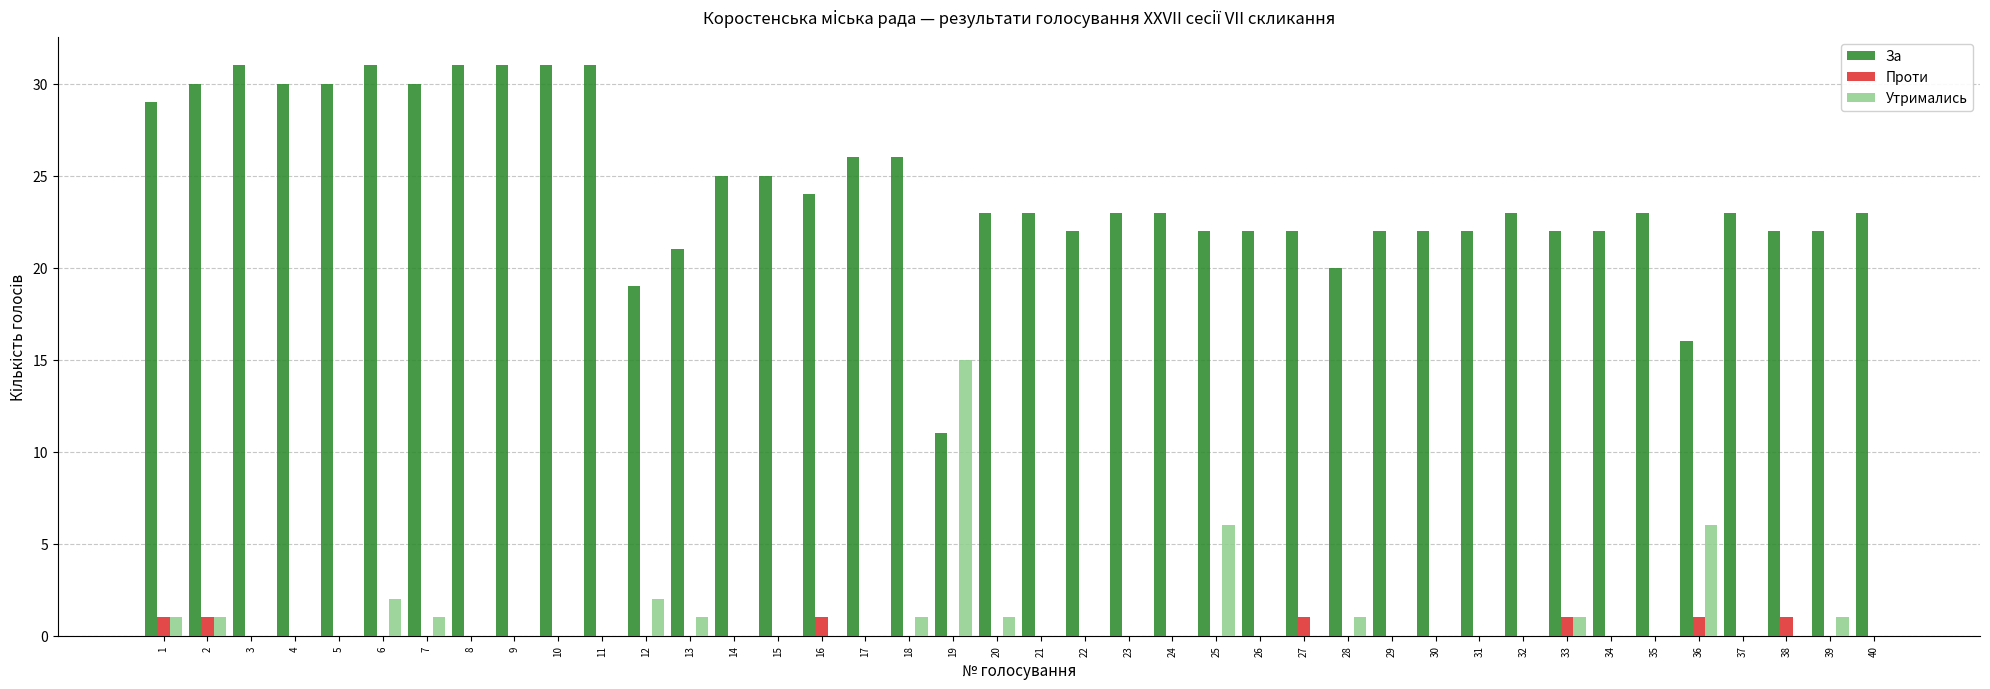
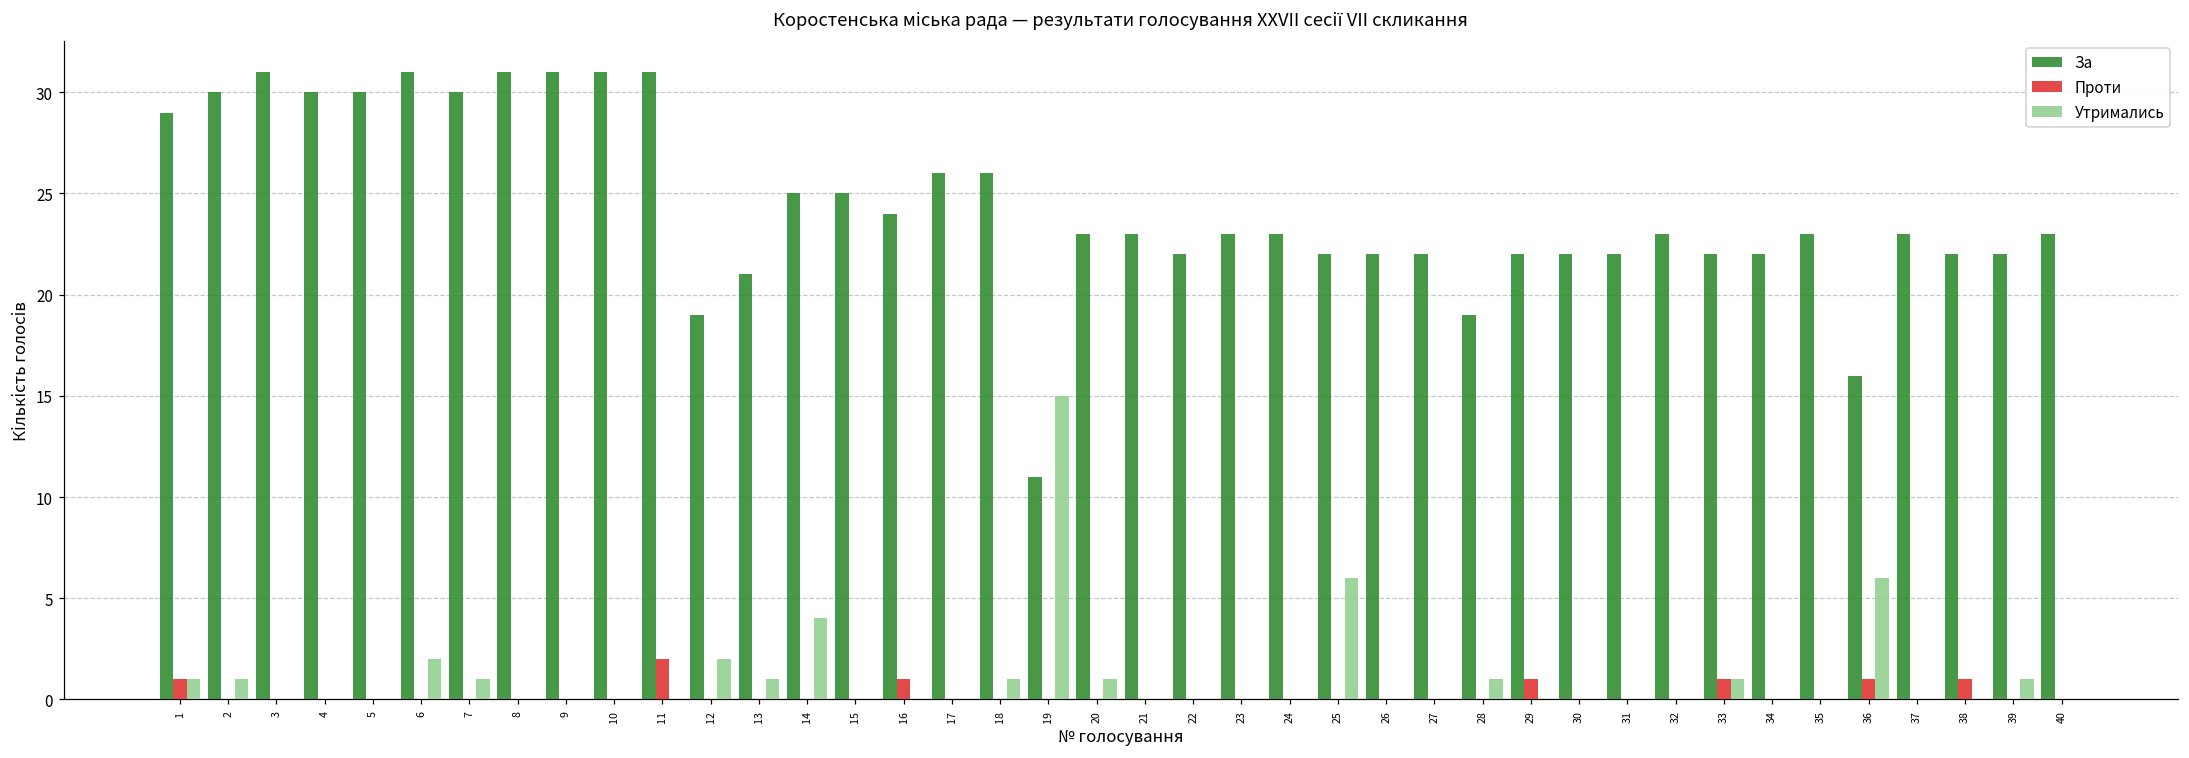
  {
    "За": {
      "1": 29,
      "2": 30,
      "3": 31,
      "4": 30,
      "5": 30,
      "6": 31,
      "7": 30,
      "8": 31,
      "9": 31,
      "10": 31,
      "11": 31,
      "12": 19,
      "13": 21,
      "14": 25,
      "15": 25,
      "16": 24,
      "17": 26,
      "18": 26,
      "19": 11,
      "20": 23,
      "21": 23,
      "22": 22,
      "23": 23,
      "24": 23,
      "25": 22,
      "26": 22,
      "27": 22,
-     "28": 20,
+     "28": 19,
      "29": 22,
      "30": 22,
      "31": 22,
      "32": 23,
      "33": 22,
      "34": 22,
      "35": 23,
      "36": 16,
      "37": 23,
      "38": 22,
      "39": 22,
      "40": 23
    },
    "Проти": {
      "1": 1,
-     "2": 1,
+     "2": 0,
      "3": 0,
      "4": 0,
      "5": 0,
      "6": 0,
      "7": 0,
      "8": 0,
      "9": 0,
      "10": 0,
-     "11": 0,
+     "11": 2,
      "12": 0,
      "13": 0,
      "14": 0,
      "15": 0,
      "16": 1,
      "17": 0,
      "18": 0,
      "19": 0,
      "20": 0,
      "21": 0,
      "22": 0,
      "23": 0,
      "24": 0,
      "25": 0,
      "26": 0,
-     "27": 1,
+     "27": 0,
      "28": 0,
-     "29": 0,
+     "29": 1,
      "30": 0,
      "31": 0,
      "32": 0,
      "33": 1,
      "34": 0,
      "35": 0,
      "36": 1,
      "37": 0,
      "38": 1,
      "39": 0,
      "40": 0
    },
    "Утримались": {
      "1": 1,
      "2": 1,
      "3": 0,
      "4": 0,
      "5": 0,
      "6": 2,
      "7": 1,
      "8": 0,
      "9": 0,
      "10": 0,
      "11": 0,
      "12": 2,
      "13": 1,
-     "14": 0,
+     "14": 4,
      "15": 0,
      "16": 0,
      "17": 0,
      "18": 1,
      "19": 15,
      "20": 1,
      "21": 0,
      "22": 0,
      "23": 0,
      "24": 0,
      "25": 6,
      "26": 0,
      "27": 0,
      "28": 1,
      "29": 0,
      "30": 0,
      "31": 0,
      "32": 0,
      "33": 1,
      "34": 0,
      "35": 0,
      "36": 6,
      "37": 0,
      "38": 0,
      "39": 1,
      "40": 0
    }
  }
